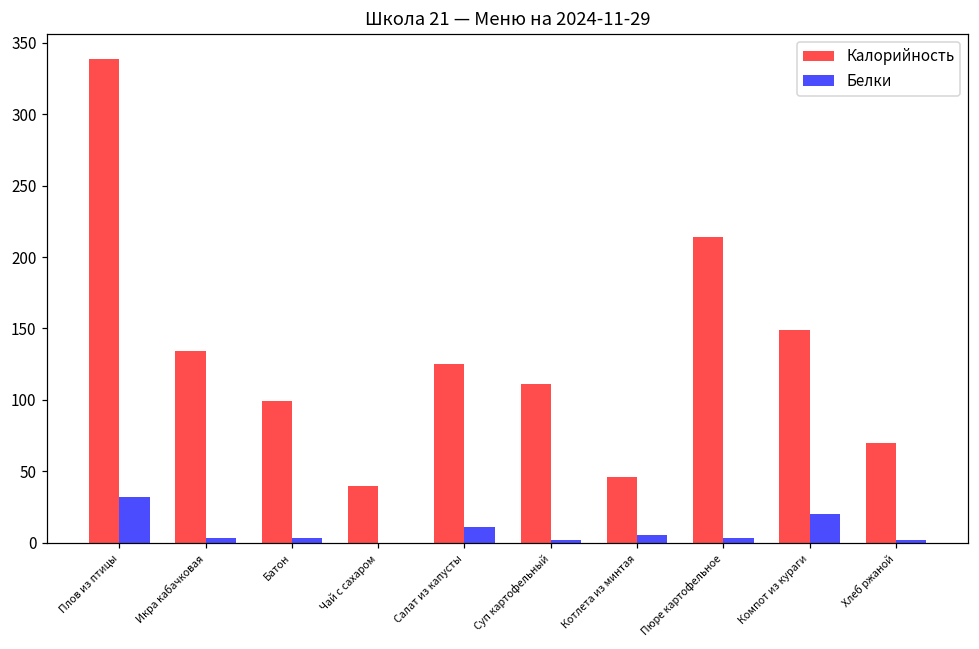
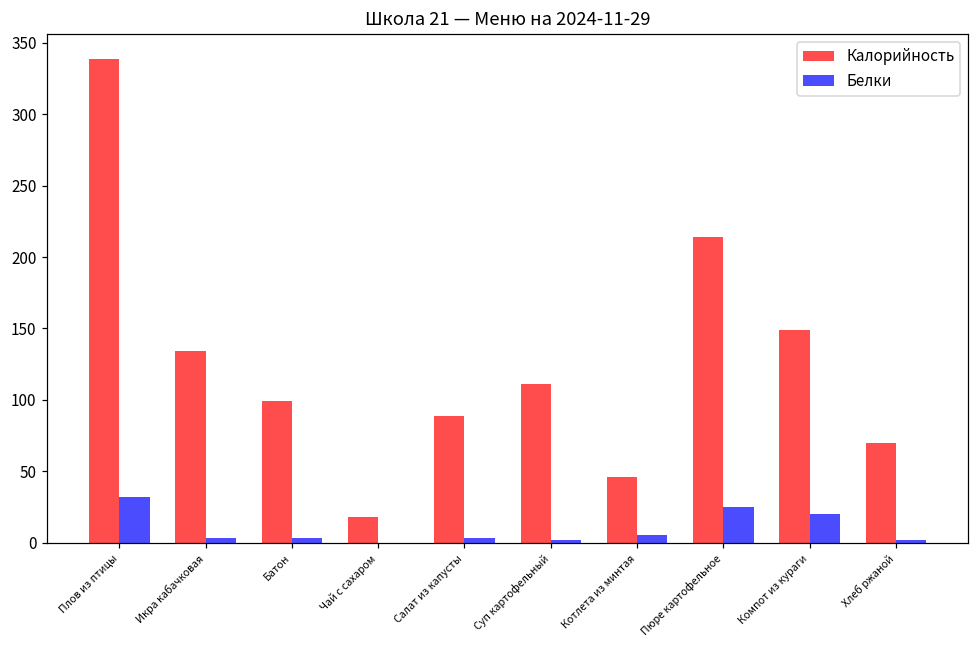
  {
    "Калорийность": {
      "Плов из птицы": 339,
      "Икра кабачковая": 134,
      "Батон": 99,
-     "Чай с сахаром": 40,
-     "Салат из капусты": 125,
+     "Чай с сахаром": 18,
+     "Салат из капусты": 89,
      "Суп картофельный": 111,
      "Котлета из минтая": 46,
      "Пюре картофельное": 214,
      "Компот из кураги": 149,
      "Хлеб ржаной": 70
    },
    "Белки": {
      "Плов из птицы": 32,
      "Икра кабачковая": 3,
      "Батон": 3,
      "Чай с сахаром": 0,
-     "Салат из капусты": 11,
+     "Салат из капусты": 3,
      "Суп картофельный": 2,
      "Котлета из минтая": 5,
-     "Пюре картофельное": 3,
+     "Пюре картофельное": 25,
      "Компот из кураги": 20,
      "Хлеб ржаной": 2
    }
  }
